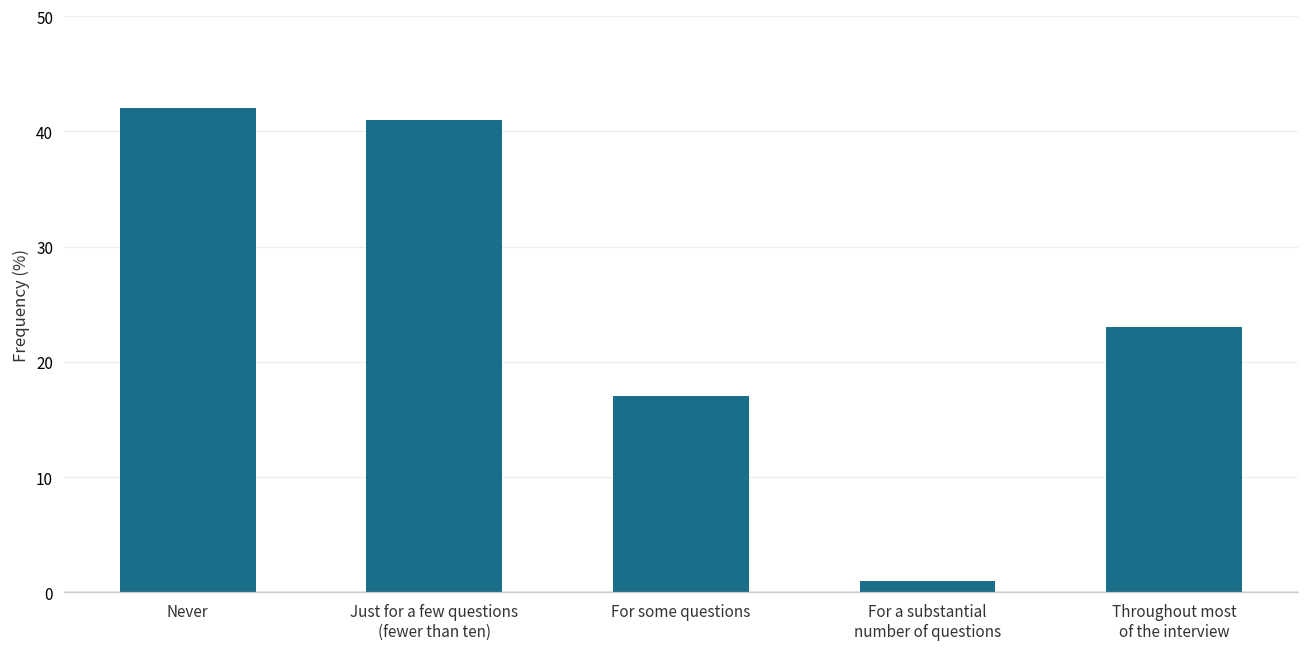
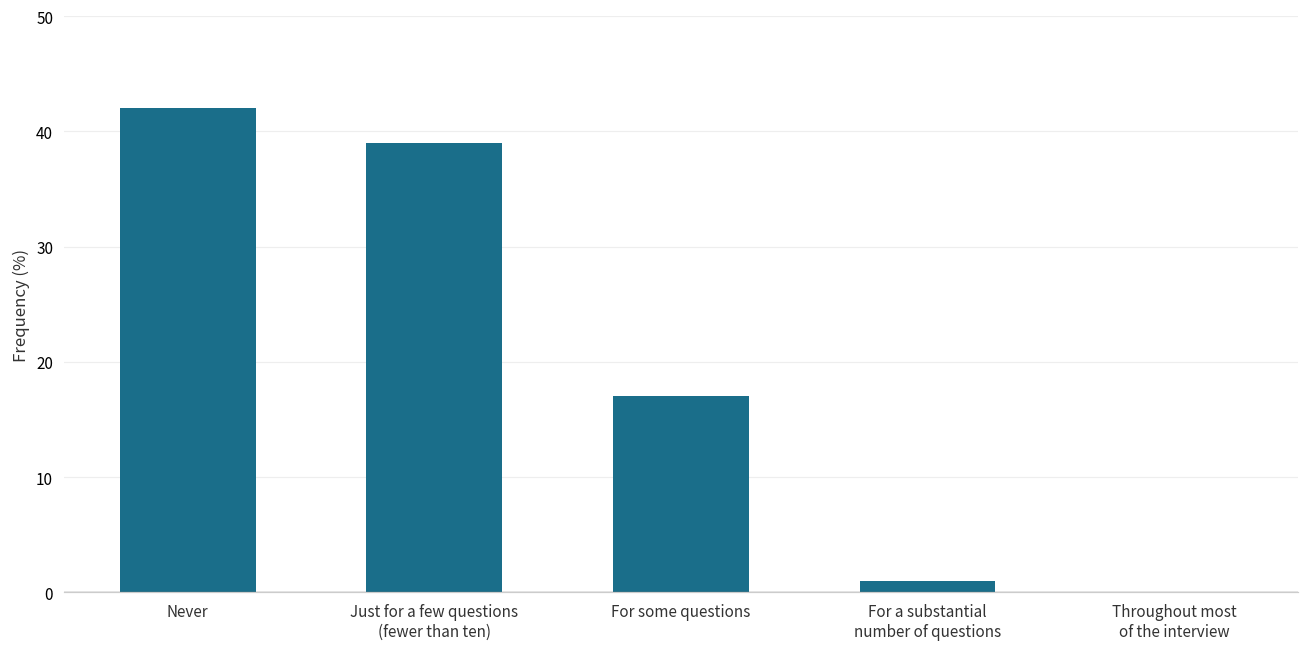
  {
    "Never": 42,
-   "Just for a few questions (fewer than ten)": 41,
+   "Just for a few questions (fewer than ten)": 39,
    "For some questions": 17,
    "For a substantial number of questions": 1,
-   "Throughout most of the interview": 23
+   "Throughout most of the interview": 0
  }
